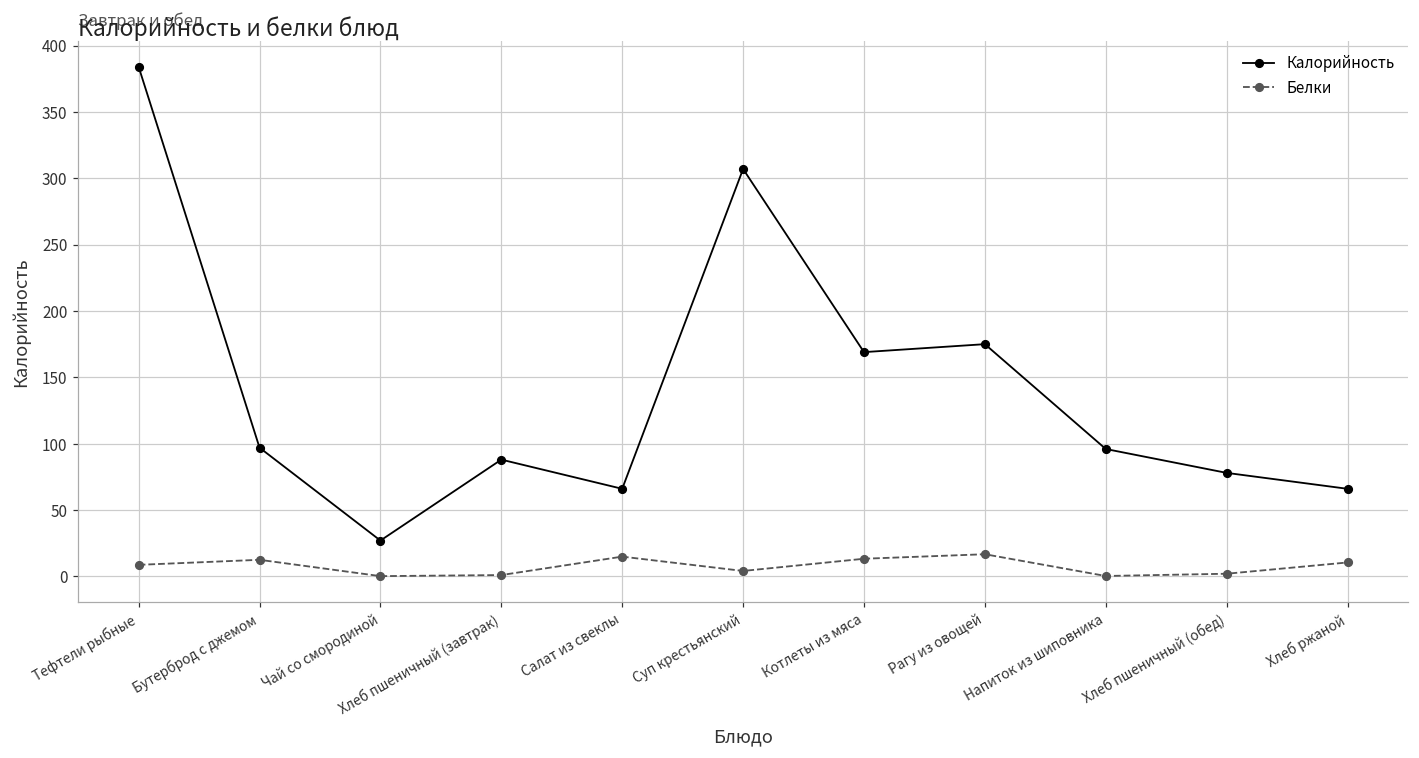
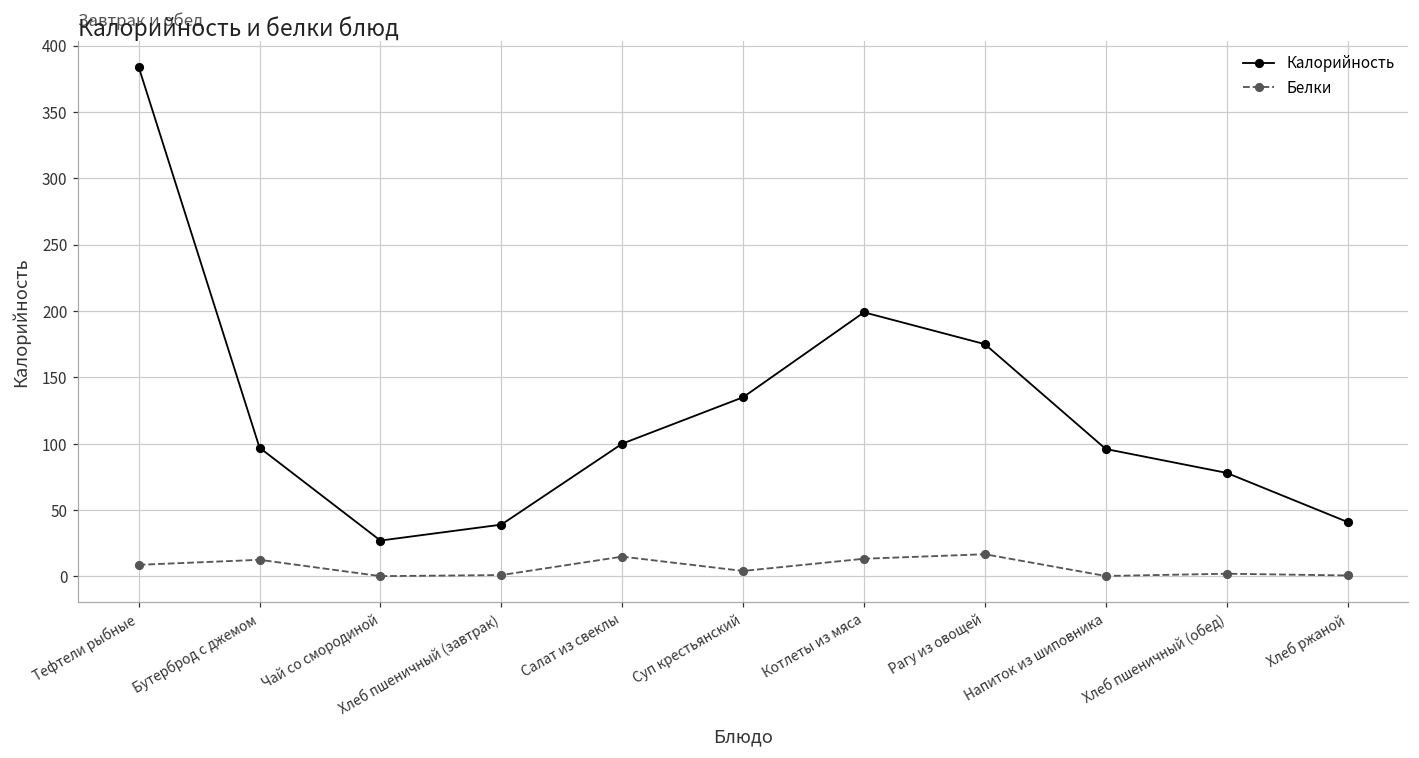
  {
    "Калорийность": {
      "Тефтели рыбные": 384,
      "Бутерброд с джемом": 97,
      "Чай со смородиной": 27,
-     "Хлеб пшеничный (завтрак)": 88,
-     "Салат из свеклы": 66,
-     "Суп крестьянский": 307,
-     "Котлеты из мяса": 169,
+     "Хлеб пшеничный (завтрак)": 39,
+     "Салат из свеклы": 100,
+     "Суп крестьянский": 135,
+     "Котлеты из мяса": 199,
      "Рагу из овощей": 175,
      "Напиток из шиповника": 96,
      "Хлеб пшеничный (обед)": 78,
-     "Хлеб ржаной": 66
+     "Хлеб ржаной": 41
    },
    "Белки": {
      "Тефтели рыбные": 9,
      "Бутерброд с джемом": 13,
      "Чай со смородиной": 0,
      "Хлеб пшеничный (завтрак)": 1,
      "Салат из свеклы": 15,
      "Суп крестьянский": 4,
      "Котлеты из мяса": 13,
      "Рагу из овощей": 17,
      "Напиток из шиповника": 0,
      "Хлеб пшеничный (обед)": 2,
-     "Хлеб ржаной": 11
+     "Хлеб ржаной": 1
    }
  }
